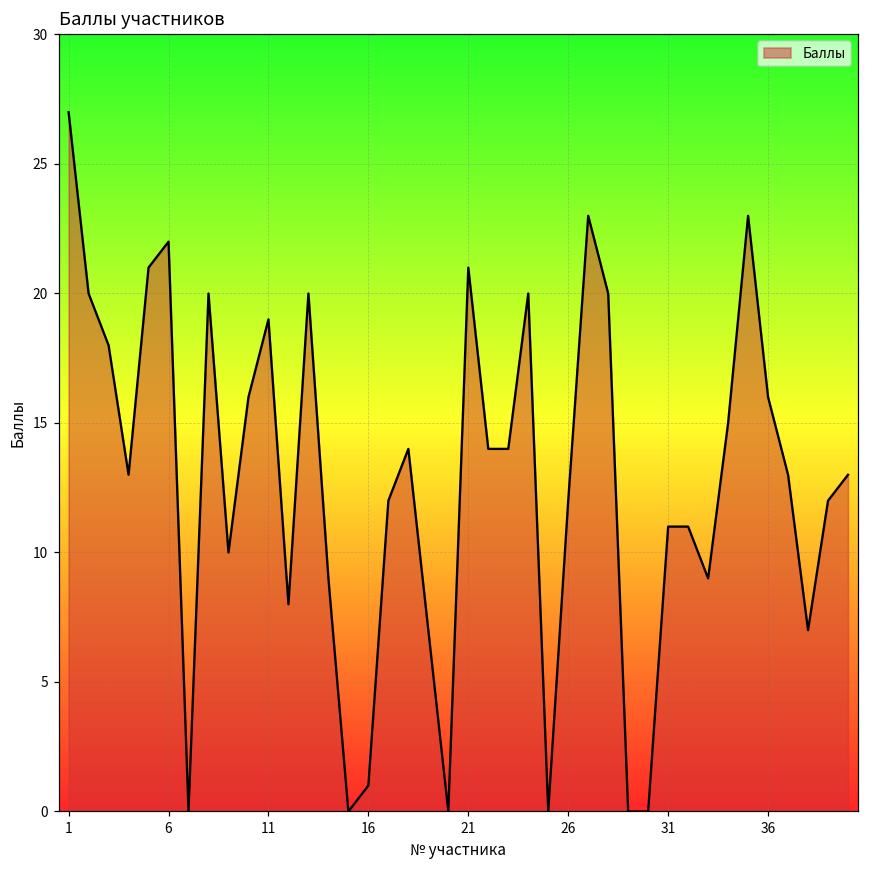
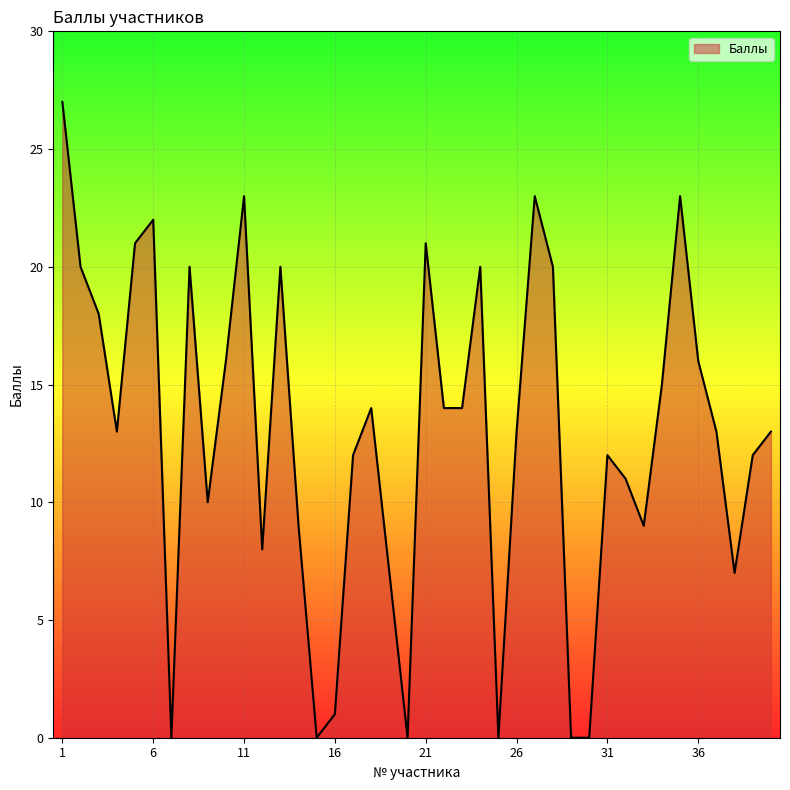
  {
    "1": 27,
    "6": 22,
-   "11": 19,
+   "11": 23,
    "16": 1,
    "21": 21,
-   "26": 12,
-   "31": 11,
+   "26": 13,
+   "31": 12,
    "36": 16
  }
